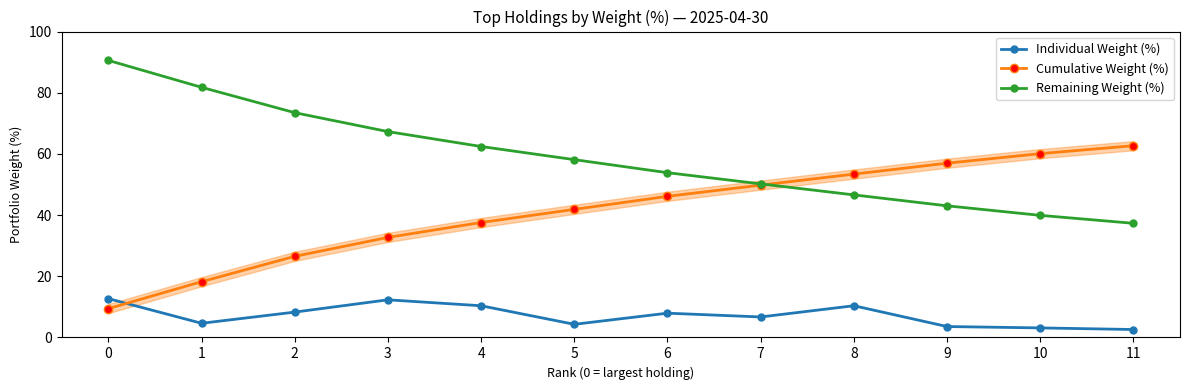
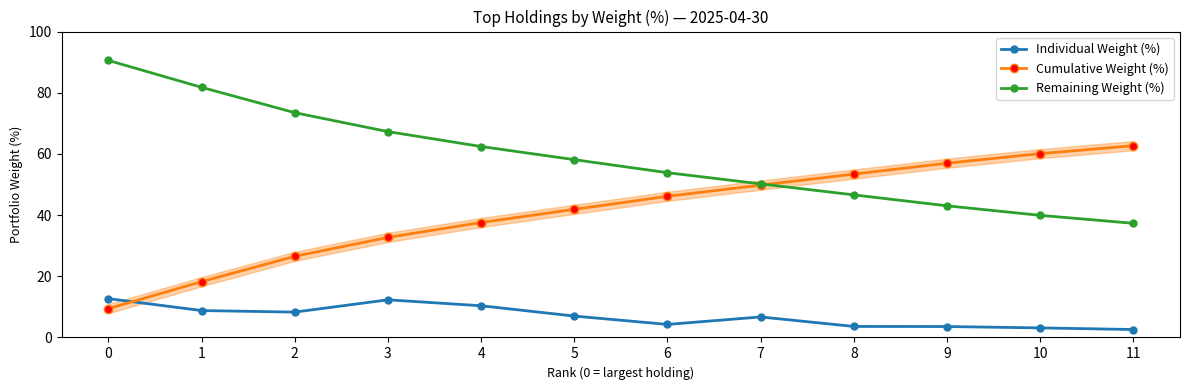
  {
    "Individual Weight (%)": {
      "0": 13,
-     "1": 5,
+     "1": 9,
      "2": 8,
      "3": 12,
      "4": 10,
-     "5": 4,
-     "6": 8,
+     "5": 7,
+     "6": 4,
      "7": 7,
-     "8": 10,
+     "8": 4,
      "9": 4,
      "10": 3,
      "11": 3
    },
    "Remaining Weight (%)": {
      "0": 91,
      "1": 82,
      "2": 73,
      "3": 67,
      "4": 62,
      "5": 58,
      "6": 54,
      "8": 47,
      "9": 43,
      "10": 40,
      "11": 37
    }
  }
